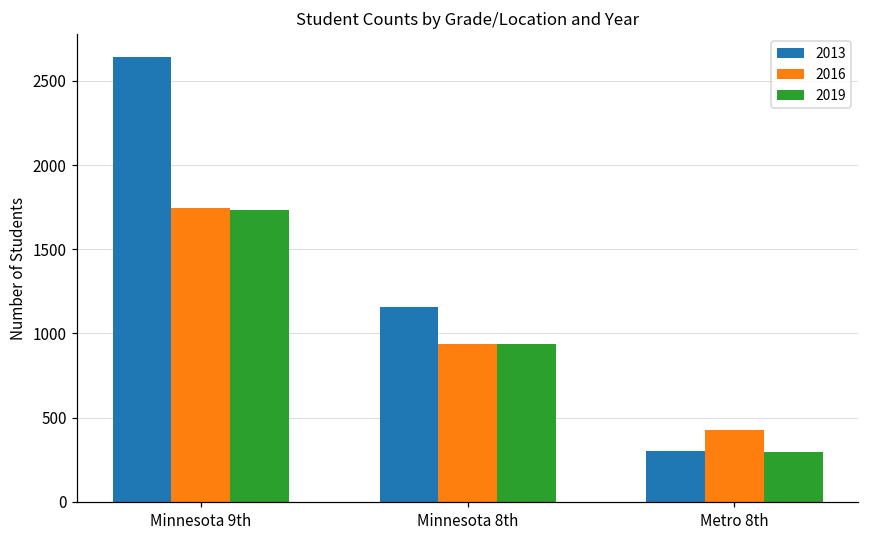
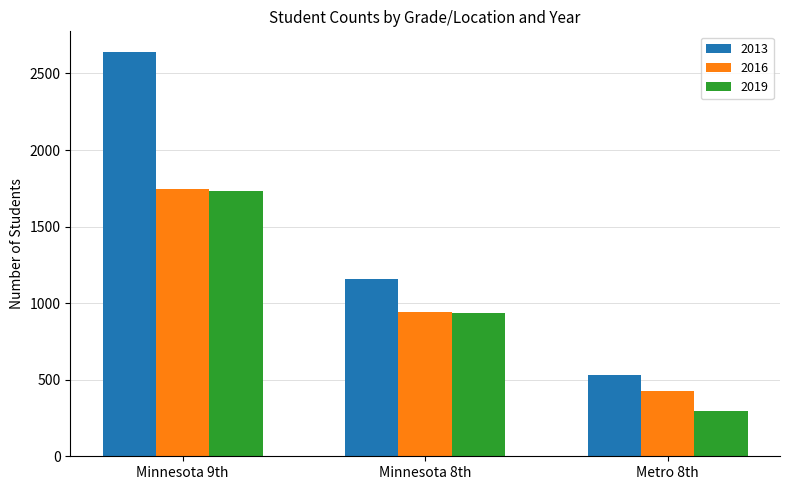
  {
    "2013": {
      "Minnesota 9th": 2640,
      "Minnesota 8th": 1160,
-     "Metro 8th": 300
+     "Metro 8th": 530
    },
    "2016": {
      "Minnesota 9th": 1740,
      "Minnesota 8th": 940,
      "Metro 8th": 430
    },
    "2019": {
      "Minnesota 9th": 1730,
      "Minnesota 8th": 940,
      "Metro 8th": 300
    }
  }
